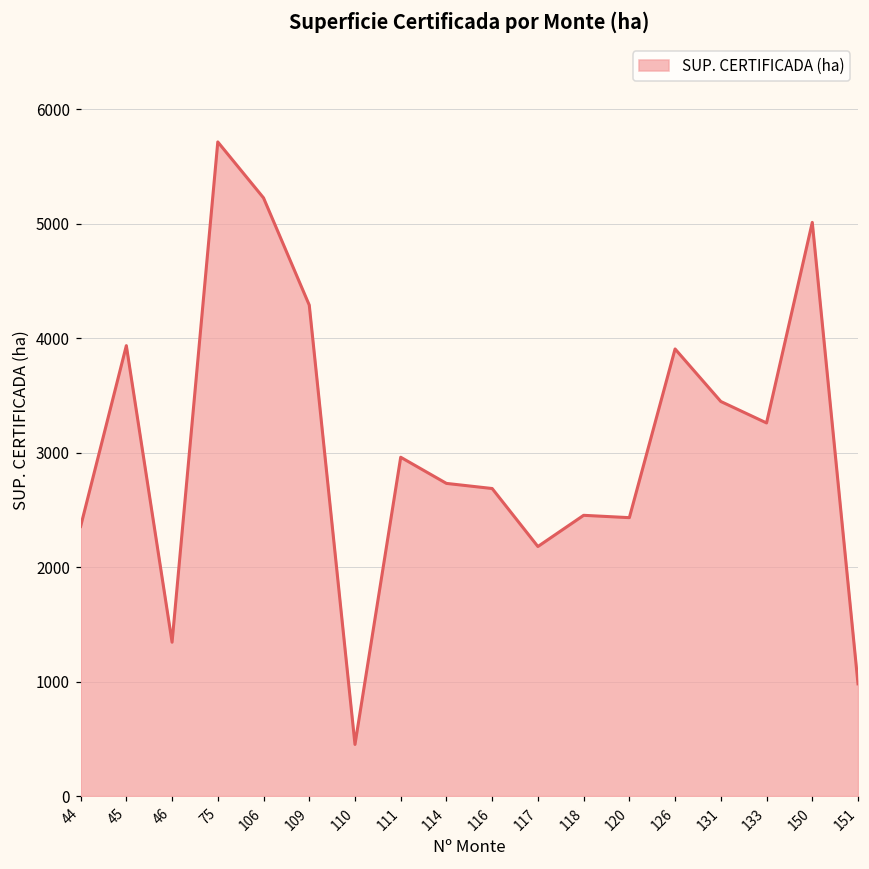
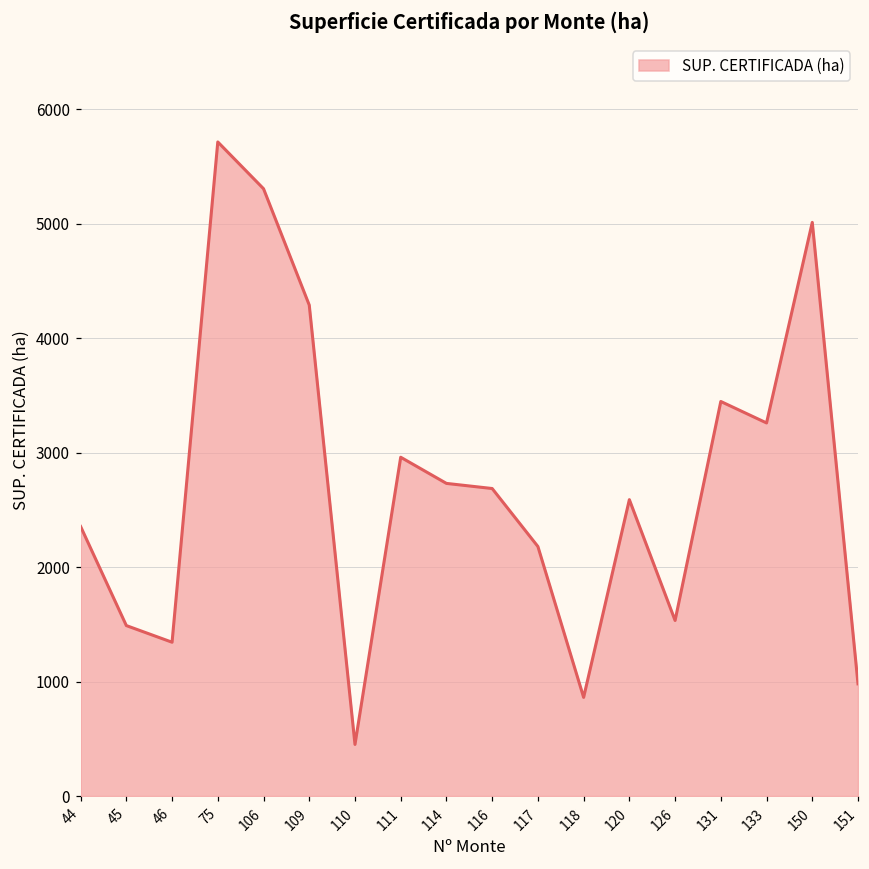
  {
    "44": 2360,
-   "45": 3940,
+   "45": 1490,
    "46": 1340,
    "75": 5720,
-   "106": 5230,
+   "106": 5310,
    "109": 4290,
    "110": 450,
    "111": 2960,
    "114": 2730,
    "116": 2690,
    "117": 2180,
-   "118": 2450,
-   "120": 2430,
-   "126": 3910,
+   "118": 860,
+   "120": 2590,
+   "126": 1530,
    "131": 3450,
    "133": 3260,
    "150": 5010,
    "151": 980
  }
